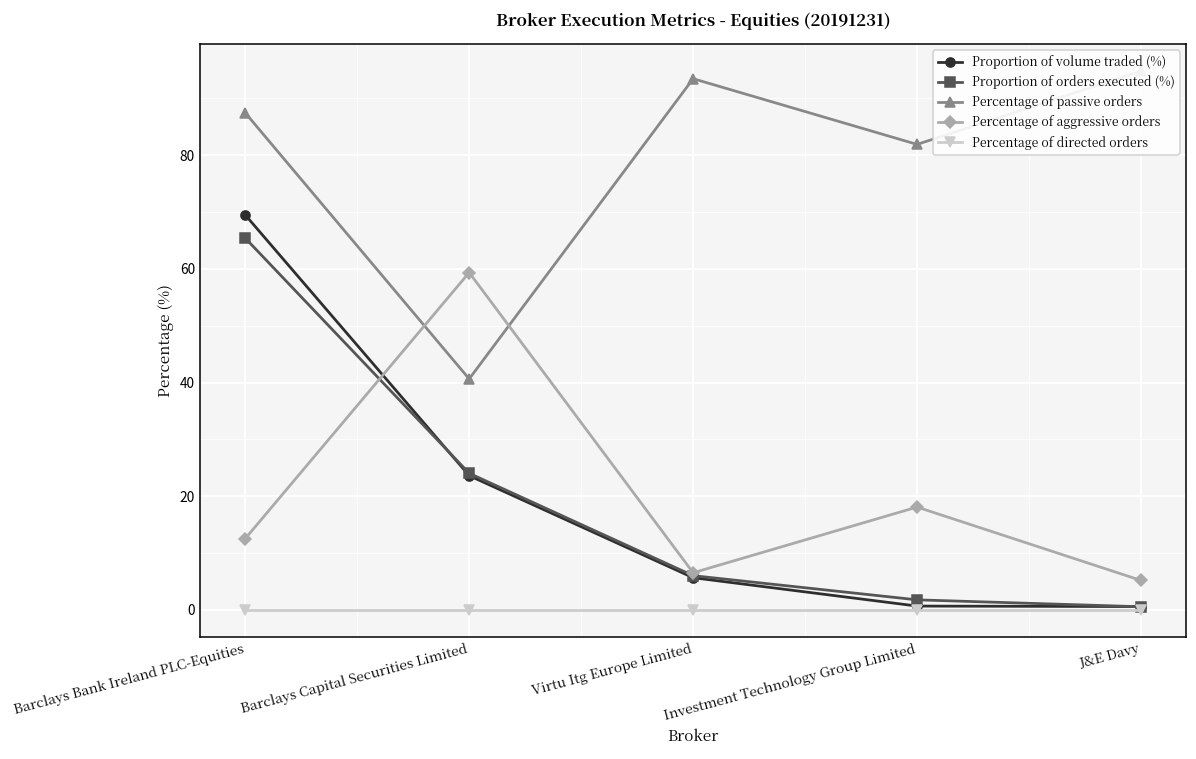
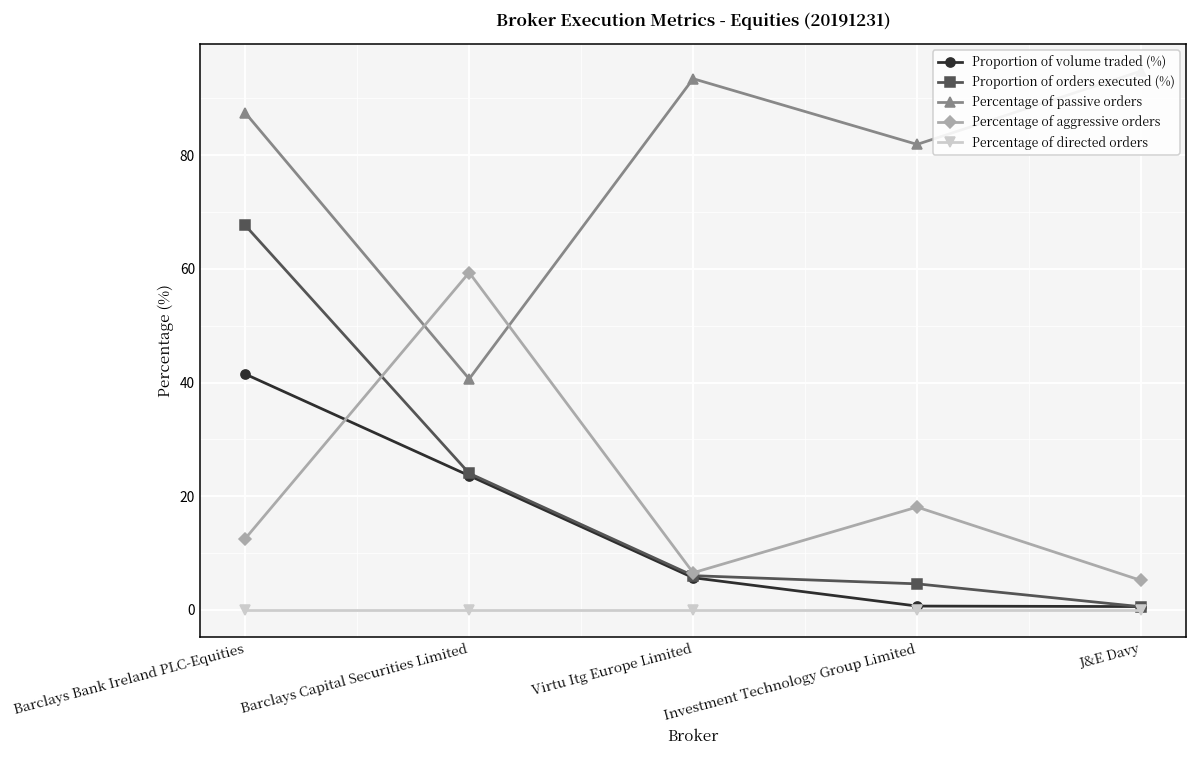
  {
    "Proportion of volume traded (%)": {
-     "Barclays Bank Ireland PLC-Equities": 70,
+     "Barclays Bank Ireland PLC-Equities": 41,
      "Investment Technology Group Limited": 1
    },
    "Proportion of orders executed (%)": {
-     "Barclays Bank Ireland PLC-Equities": 65,
-     "Investment Technology Group Limited": 2
+     "Barclays Bank Ireland PLC-Equities": 68,
+     "Investment Technology Group Limited": 5
    }
  }
